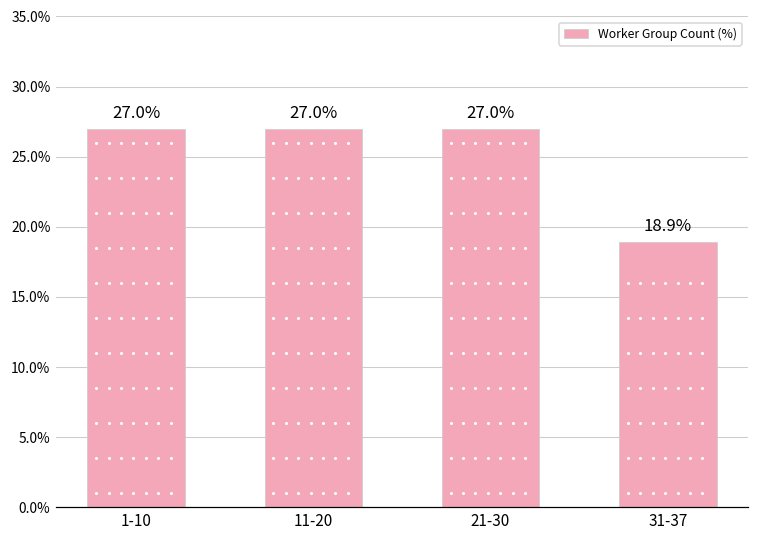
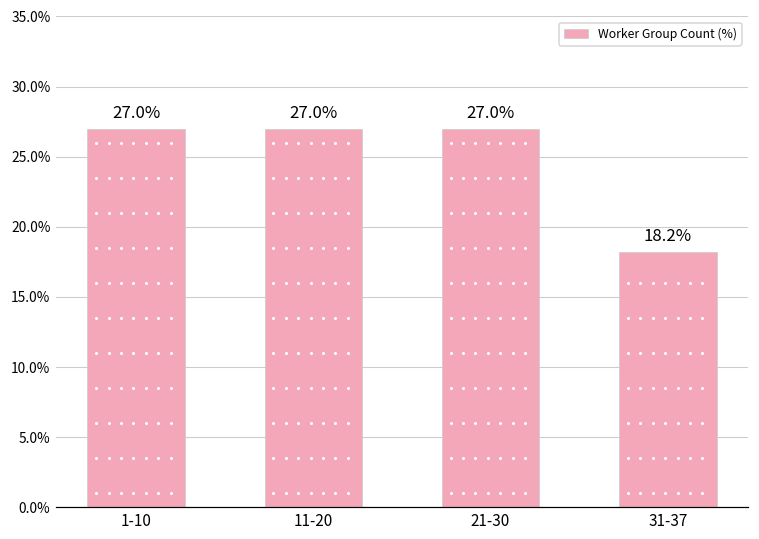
  {
    "Worker Group Count (%)": {
      "1-10": "27.0%",
      "11-20": "27.0%",
      "21-30": "27.0%",
-     "31-37": "18.9%"
+     "31-37": "18.2%"
    }
  }
